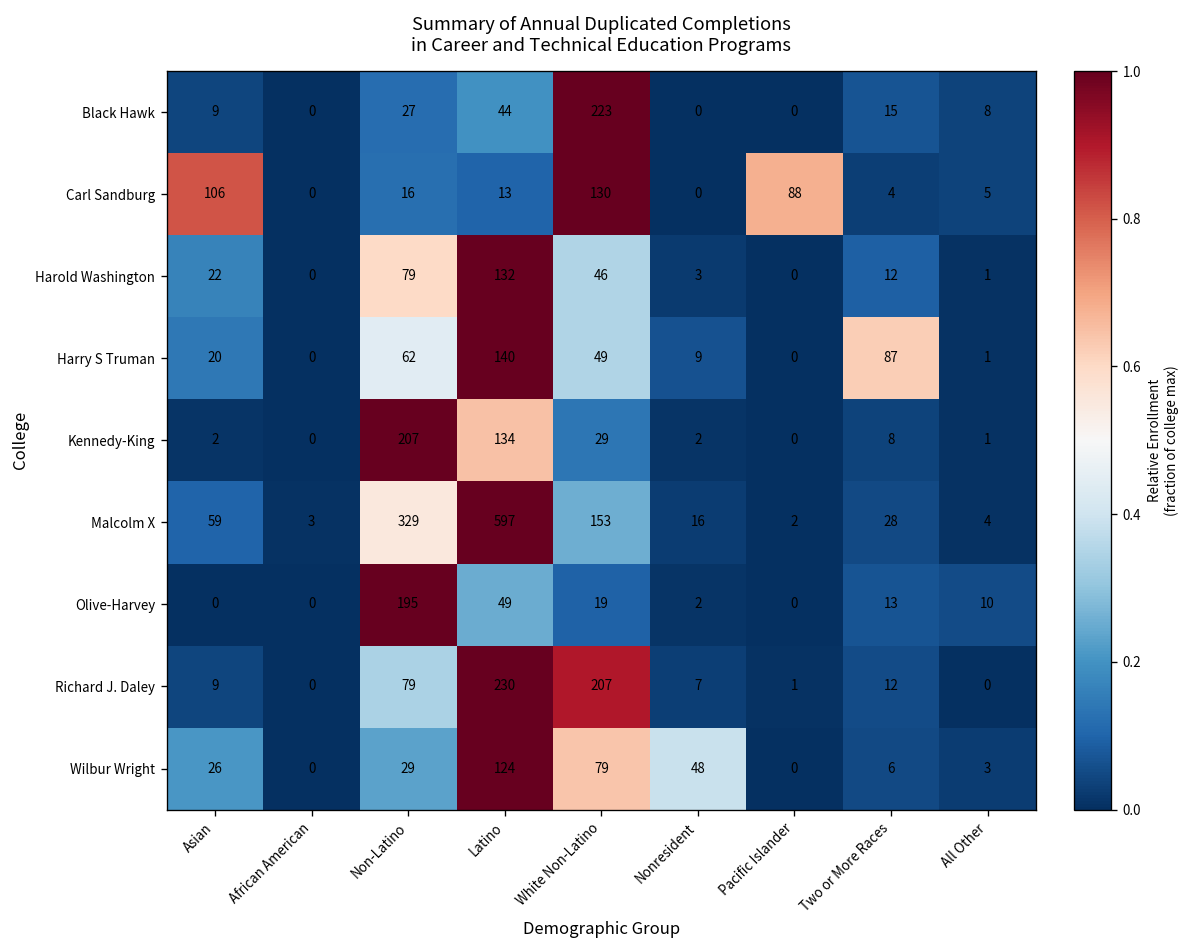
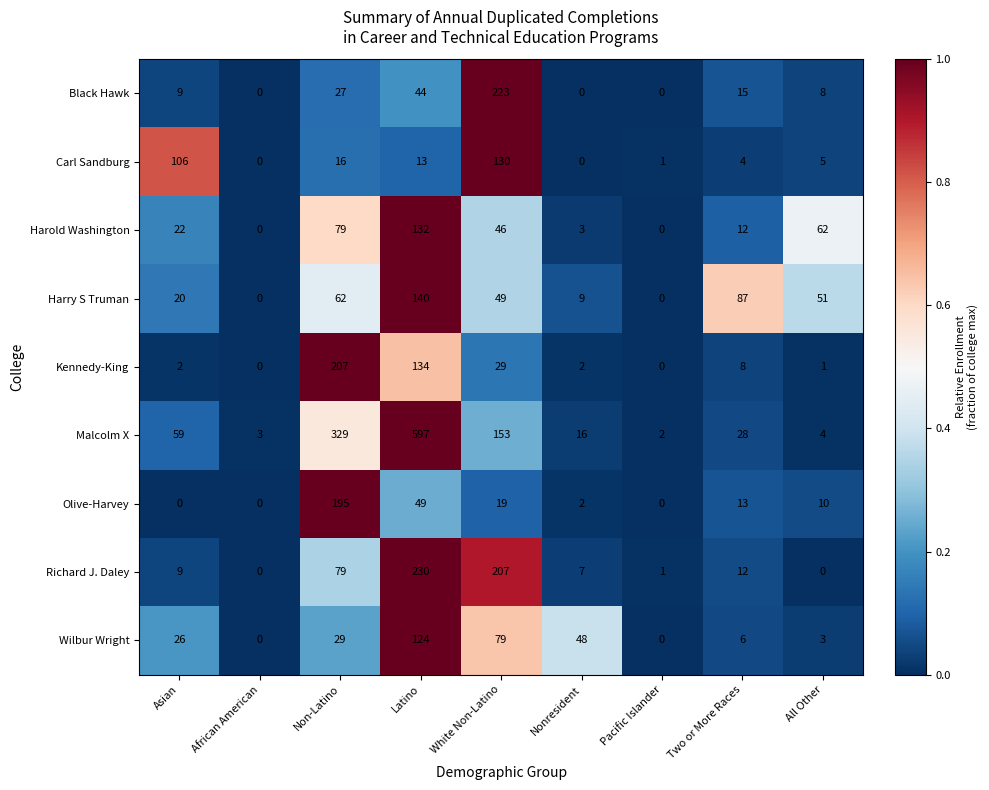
  {
    "Black Hawk": {
      "Asian": 9,
      "African American": 0,
      "Non-Latino": 27,
      "Latino": 44,
      "White Non-Latino": 223,
      "Nonresident": 0,
      "Pacific Islander": 0,
      "Two or More Races": 15,
      "All Other": 8
    },
    "Carl Sandburg": {
      "Asian": 106,
      "African American": 0,
      "Non-Latino": 16,
      "Latino": 13,
      "White Non-Latino": 130,
      "Nonresident": 0,
-     "Pacific Islander": 88,
+     "Pacific Islander": 1,
      "Two or More Races": 4,
      "All Other": 5
    },
    "Harold Washington": {
      "Asian": 22,
      "African American": 0,
      "Non-Latino": 79,
      "Latino": 132,
      "White Non-Latino": 46,
      "Nonresident": 3,
      "Pacific Islander": 0,
      "Two or More Races": 12,
-     "All Other": 1
+     "All Other": 62
    },
    "Harry S Truman": {
      "Asian": 20,
      "African American": 0,
      "Non-Latino": 62,
      "Latino": 140,
      "White Non-Latino": 49,
      "Nonresident": 9,
      "Pacific Islander": 0,
      "Two or More Races": 87,
-     "All Other": 1
+     "All Other": 51
    },
    "Kennedy-King": {
      "Asian": 2,
      "African American": 0,
      "Non-Latino": 207,
      "Latino": 134,
      "White Non-Latino": 29,
      "Nonresident": 2,
      "Pacific Islander": 0,
      "Two or More Races": 8,
      "All Other": 1
    },
    "Malcolm X": {
      "Asian": 59,
      "African American": 3,
      "Non-Latino": 329,
      "Latino": 597,
      "White Non-Latino": 153,
      "Nonresident": 16,
      "Pacific Islander": 2,
      "Two or More Races": 28,
      "All Other": 4
    },
    "Olive-Harvey": {
      "Asian": 0,
      "African American": 0,
      "Non-Latino": 195,
      "Latino": 49,
      "White Non-Latino": 19,
      "Nonresident": 2,
      "Pacific Islander": 0,
      "Two or More Races": 13,
      "All Other": 10
    },
    "Richard J. Daley": {
      "Asian": 9,
      "African American": 0,
      "Non-Latino": 79,
      "Latino": 230,
      "White Non-Latino": 207,
      "Nonresident": 7,
      "Pacific Islander": 1,
      "Two or More Races": 12,
      "All Other": 0
    },
    "Wilbur Wright": {
      "Asian": 26,
      "African American": 0,
      "Non-Latino": 29,
      "Latino": 124,
      "White Non-Latino": 79,
      "Nonresident": 48,
      "Pacific Islander": 0,
      "Two or More Races": 6,
      "All Other": 3
    }
  }
